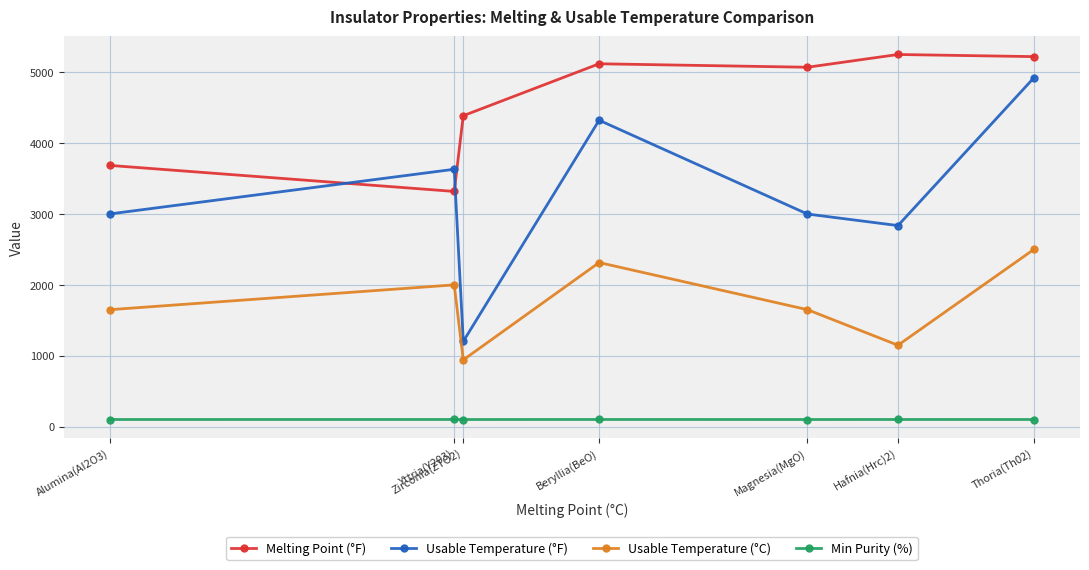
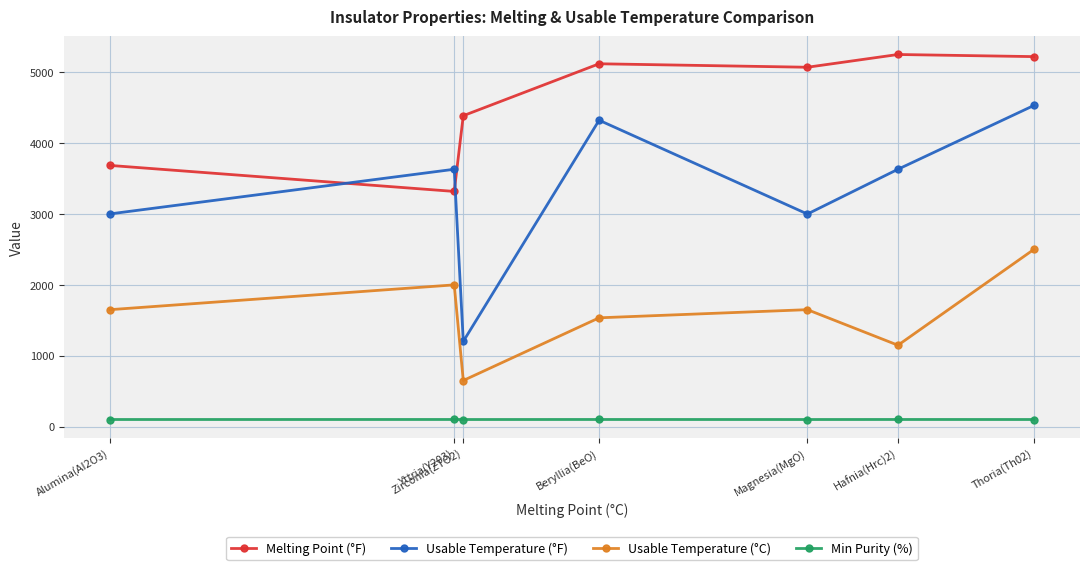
  {
    "Melting Point (°F)": {
      "Alumina(AI2O3)": 3700,
      "Yttria(Y203)": 3300,
      "Zirconia(ZTO2)": 4400,
      "Beryllia(BeO)": 5100,
      "Magnesia(MgO)": 5100,
      "Hafnia(Hrc)2)": 5300,
      "Thoria(Th02)": 5200
    },
    "Usable Temperature (°F)": {
      "Alumina(AI2O3)": 3000,
      "Yttria(Y203)": 3600,
      "Zirconia(ZTO2)": 1200,
      "Beryllia(BeO)": 4300,
      "Magnesia(MgO)": 3000,
-     "Hafnia(Hrc)2)": 2800,
-     "Thoria(Th02)": 4900
+     "Hafnia(Hrc)2)": 3600,
+     "Thoria(Th02)": 4500
    },
    "Usable Temperature (°C)": {
      "Alumina(AI2O3)": 1700,
      "Yttria(Y203)": 2000,
-     "Zirconia(ZTO2)": 900,
-     "Beryllia(BeO)": 2300,
+     "Zirconia(ZTO2)": 700,
+     "Beryllia(BeO)": 1500,
      "Magnesia(MgO)": 1700,
      "Hafnia(Hrc)2)": 1100,
      "Thoria(Th02)": 2500
    },
    "Min Purity (%)": {
      "Alumina(AI2O3)": 100,
      "Yttria(Y203)": 100,
      "Zirconia(ZTO2)": 100,
      "Beryllia(BeO)": 100,
      "Magnesia(MgO)": 100,
      "Hafnia(Hrc)2)": 100,
      "Thoria(Th02)": 100
    }
  }
